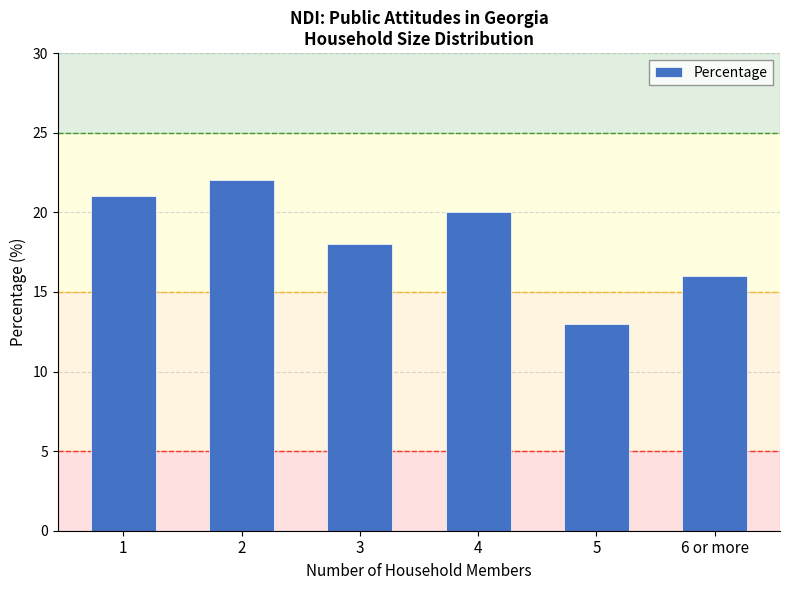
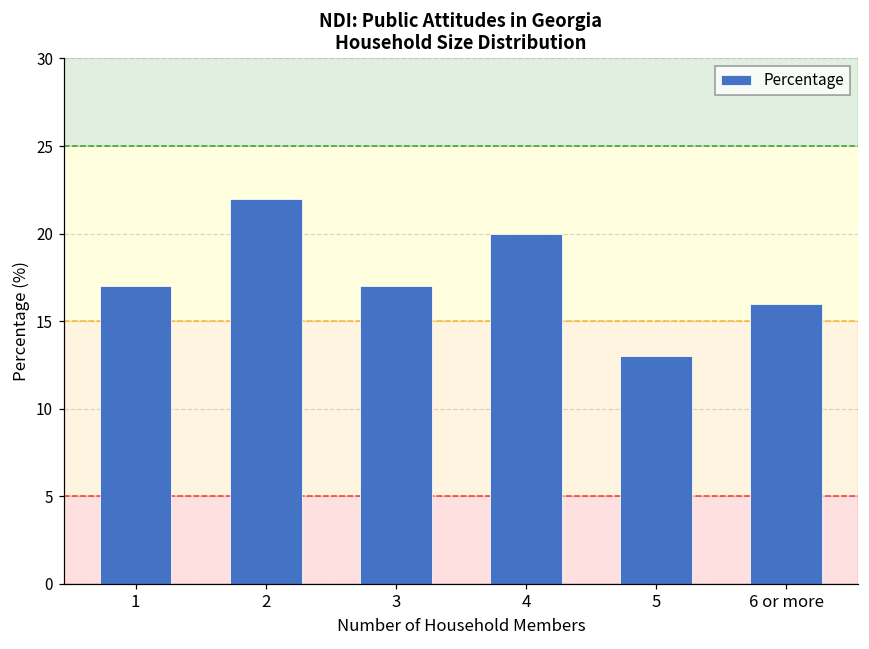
  {
-   "1": 21,
+   "1": 17,
    "2": 22,
-   "3": 18,
+   "3": 17,
    "4": 20,
    "5": 13,
    "6 or more": 16
  }
